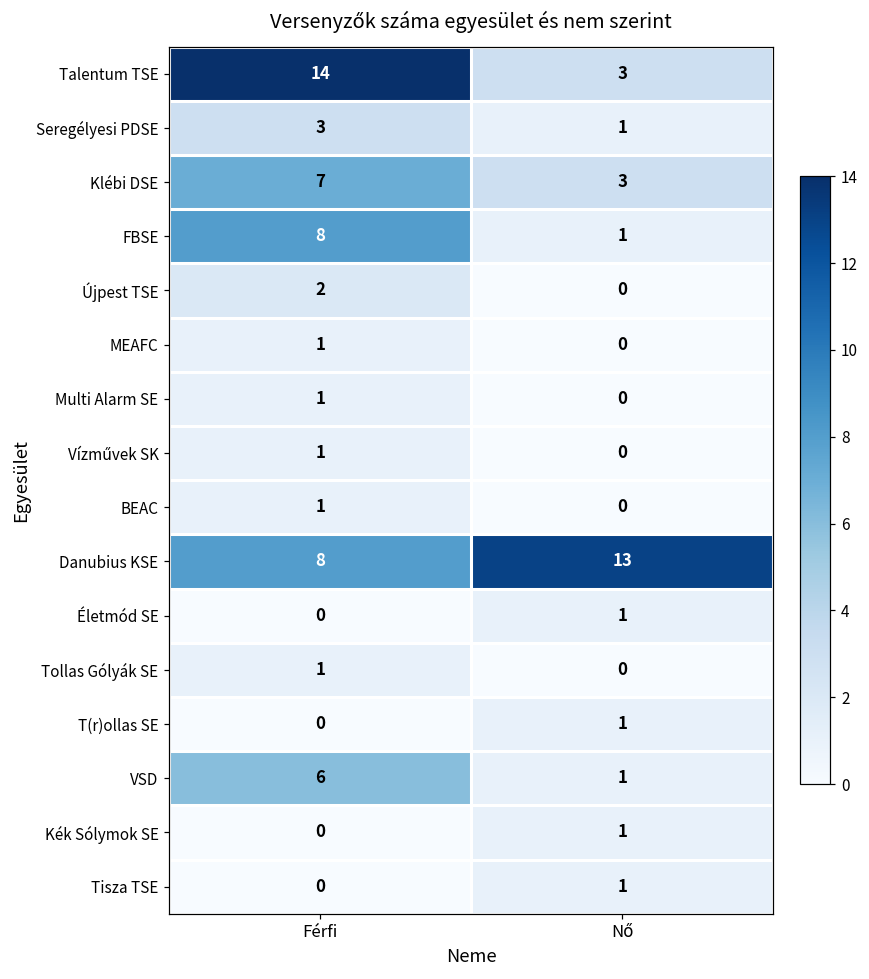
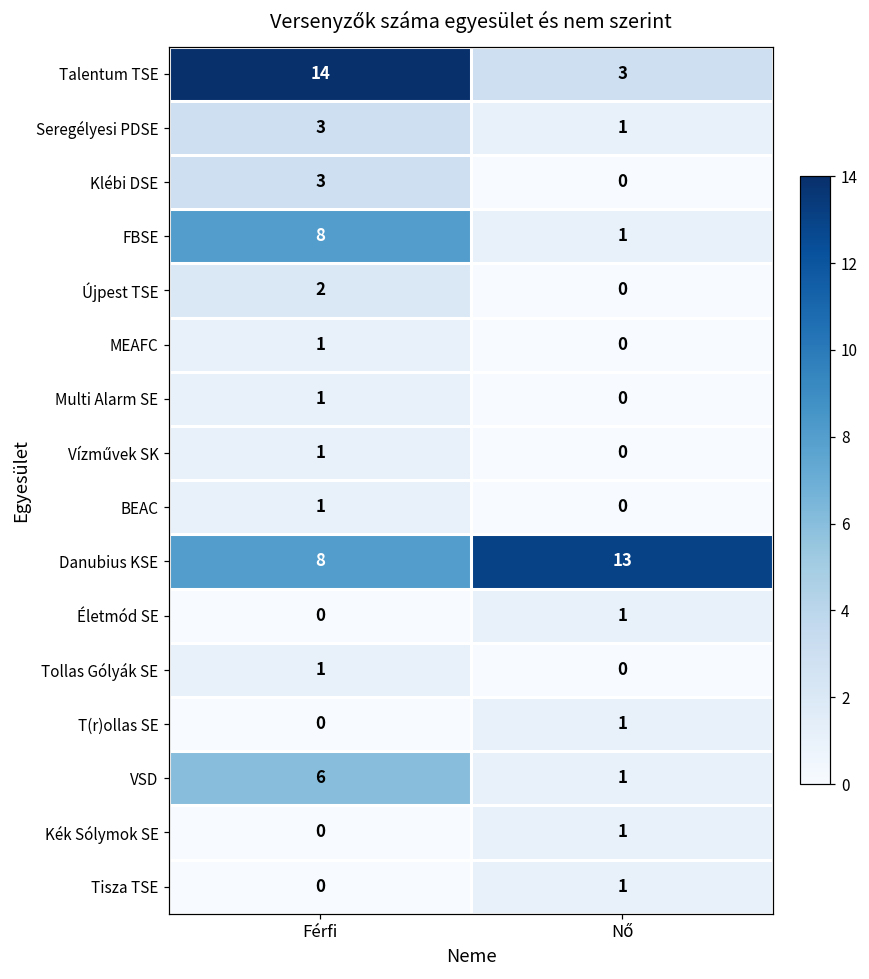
  {
    "Talentum TSE": {
      "Férfi": 14,
      "Nő": 3
    },
    "Seregélyesi PDSE": {
      "Férfi": 3,
      "Nő": 1
    },
    "Klébi DSE": {
-     "Férfi": 7,
-     "Nő": 3
+     "Férfi": 3,
+     "Nő": 0
    },
    "FBSE": {
      "Férfi": 8,
      "Nő": 1
    },
    "Újpest TSE": {
      "Férfi": 2,
      "Nő": 0
    },
    "MEAFC": {
      "Férfi": 1,
      "Nő": 0
    },
    "Multi Alarm SE": {
      "Férfi": 1,
      "Nő": 0
    },
    "Vízművek SK": {
      "Férfi": 1,
      "Nő": 0
    },
    "BEAC": {
      "Férfi": 1,
      "Nő": 0
    },
    "Danubius KSE": {
      "Férfi": 8,
      "Nő": 13
    },
    "Életmód SE": {
      "Férfi": 0,
      "Nő": 1
    },
    "Tollas Gólyák SE": {
      "Férfi": 1,
      "Nő": 0
    },
    "T(r)ollas SE": {
      "Férfi": 0,
      "Nő": 1
    },
    "VSD": {
      "Férfi": 6,
      "Nő": 1
    },
    "Kék Sólymok SE": {
      "Férfi": 0,
      "Nő": 1
    },
    "Tisza TSE": {
      "Férfi": 0,
      "Nő": 1
    }
  }
